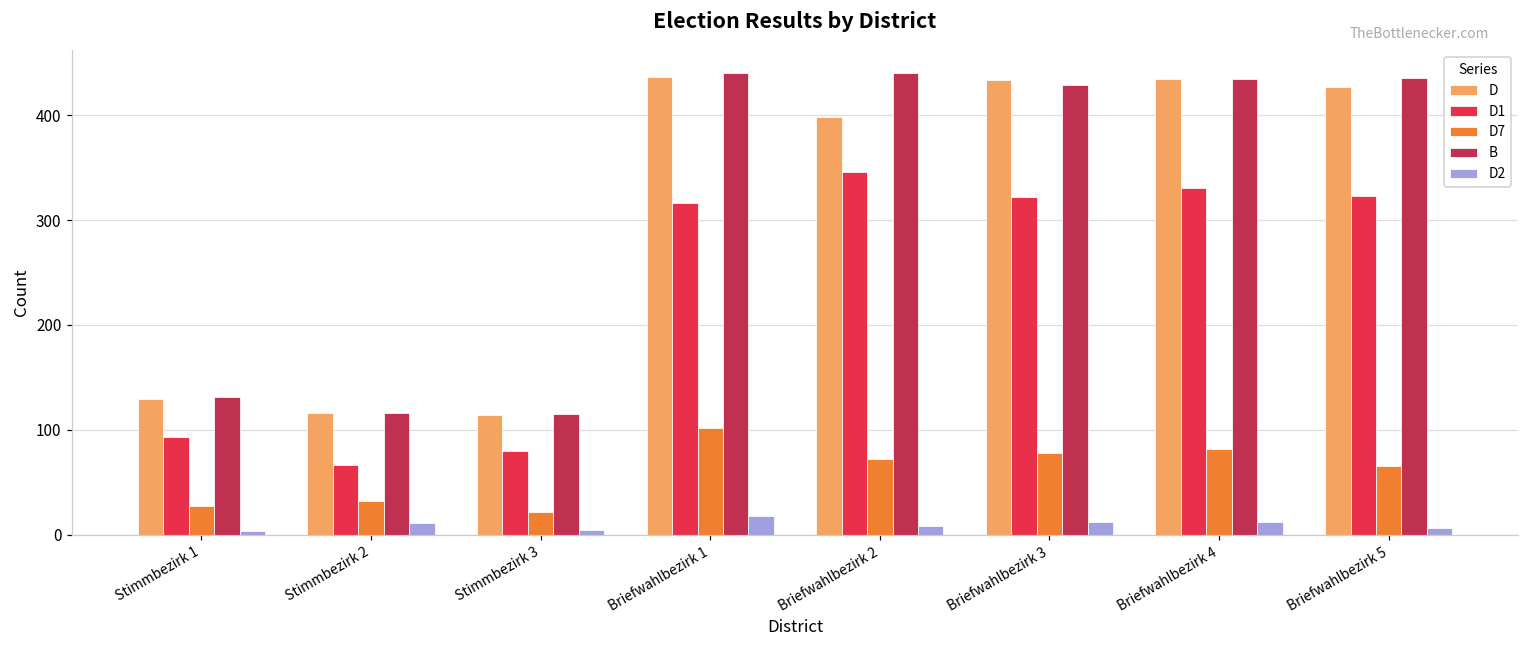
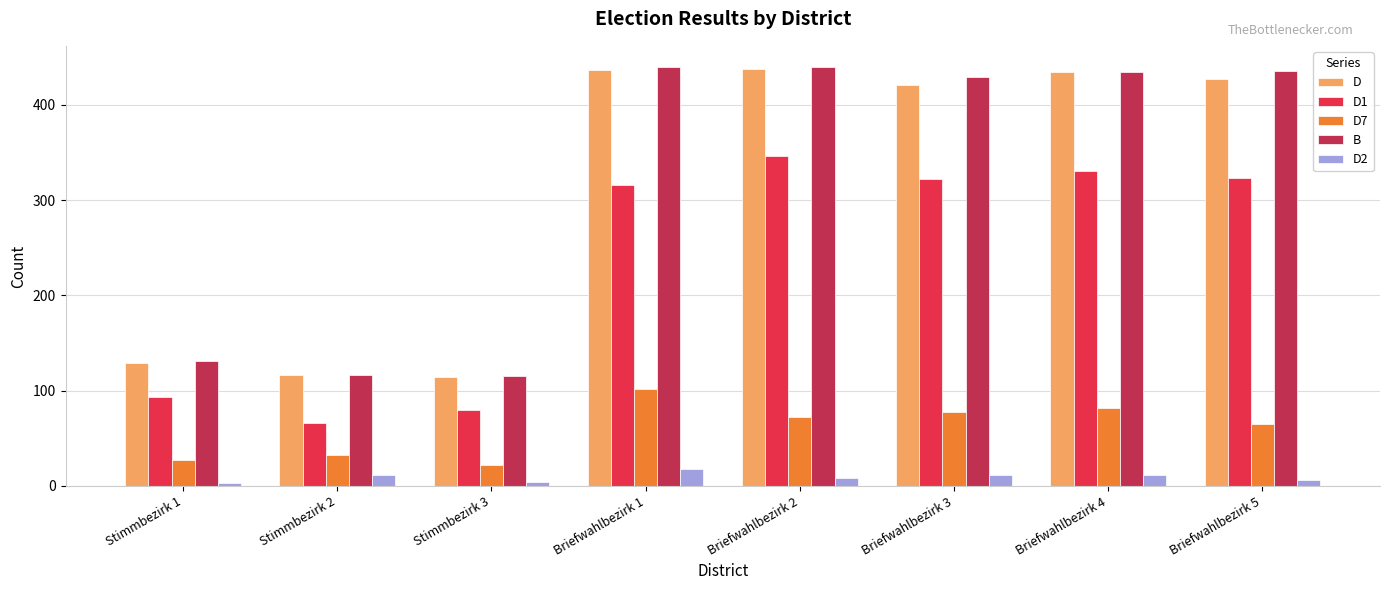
  {
    "D": {
      "Stimmbezirk 1": 130,
      "Stimmbezirk 2": 120,
      "Stimmbezirk 3": 110,
      "Briefwahlbezirk 1": 440,
-     "Briefwahlbezirk 2": 400,
-     "Briefwahlbezirk 3": 430,
+     "Briefwahlbezirk 2": 440,
+     "Briefwahlbezirk 3": 420,
      "Briefwahlbezirk 4": 440,
      "Briefwahlbezirk 5": 430
    },
    "D7": {
      "Stimmbezirk 1": 30,
      "Stimmbezirk 2": 30,
      "Stimmbezirk 3": 20,
      "Briefwahlbezirk 1": 100,
      "Briefwahlbezirk 2": 70,
      "Briefwahlbezirk 3": 80,
      "Briefwahlbezirk 4": 80,
      "Briefwahlbezirk 5": 70
    },
    "D2": {
      "Stimmbezirk 1": 0,
      "Stimmbezirk 2": 10,
      "Stimmbezirk 3": 0,
      "Briefwahlbezirk 1": 20,
      "Briefwahlbezirk 2": 10,
      "Briefwahlbezirk 3": 10,
      "Briefwahlbezirk 4": 10,
      "Briefwahlbezirk 5": 10
    }
  }
